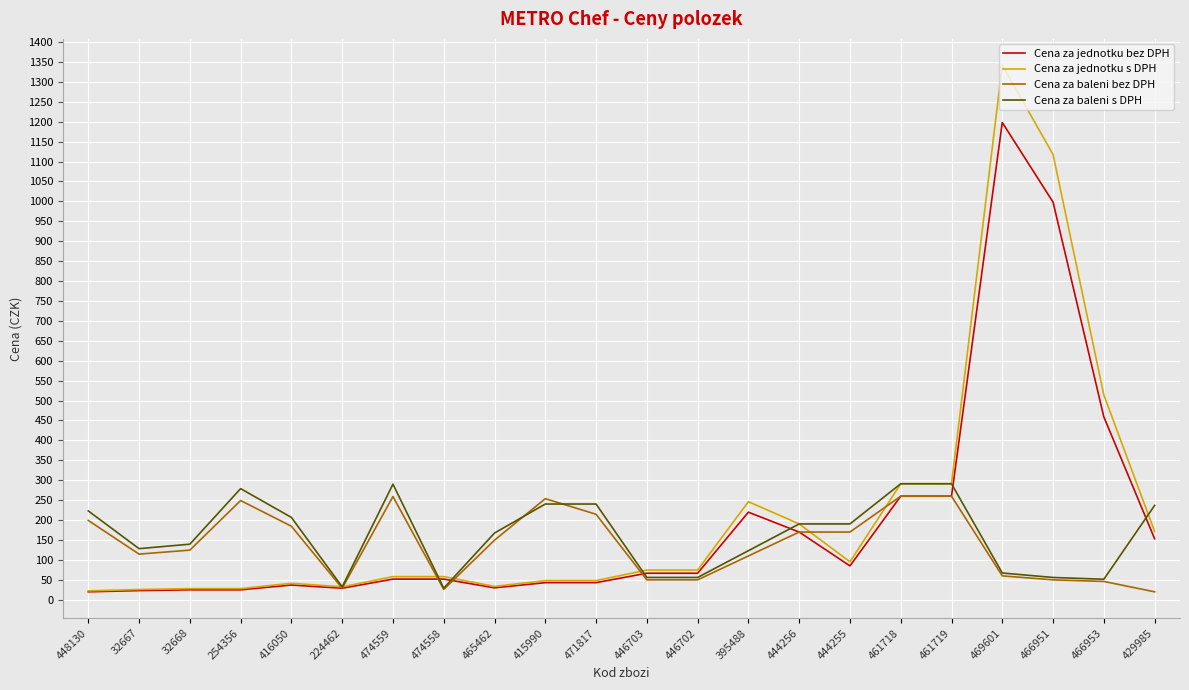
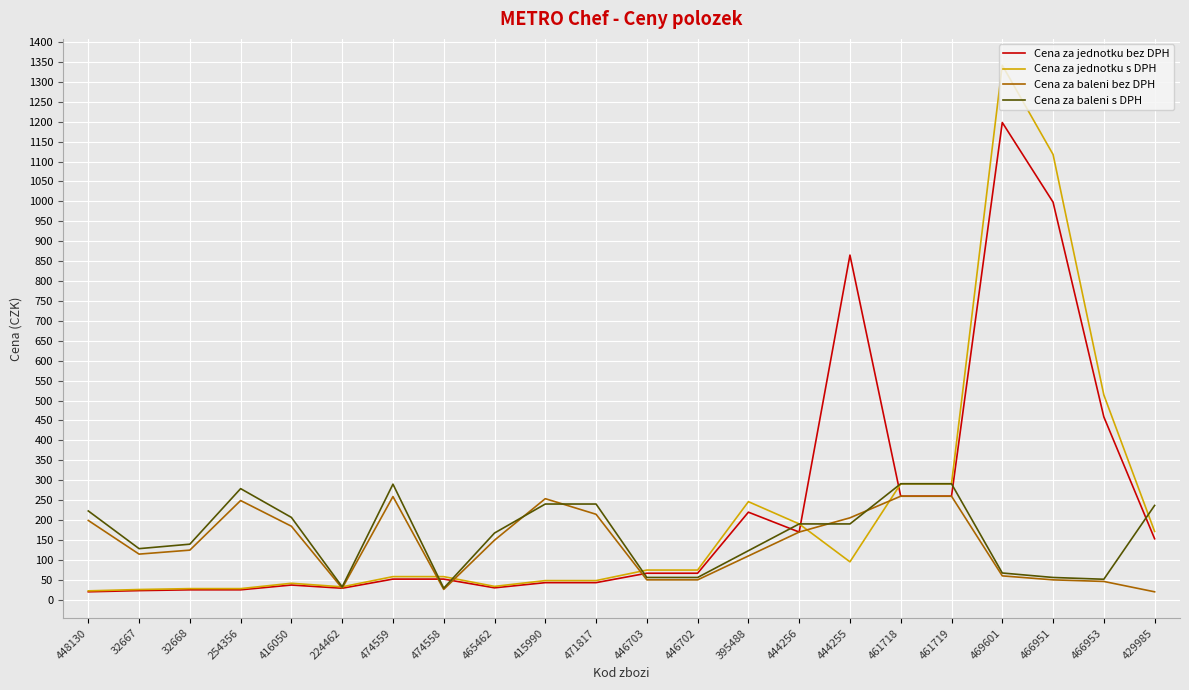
  {
    "Cena za jednotku bez DPH": {
      "446703": 70,
      "446702": 70,
      "395488": 220,
-     "444255": 80,
+     "444255": 870,
      "469601": 1200,
      "466951": 1000,
      "466953": 460,
      "429985": 150
    },
    "Cena za jednotku s DPH": {
      "446703": 70,
      "446702": 70,
      "395488": 250,
      "444255": 100,
      "466951": 1120,
      "466953": 510,
      "429985": 170
    },
    "Cena za baleni bez DPH": {
      "448130": 200,
      "32667": 110,
      "32668": 120,
      "254356": 250,
      "416050": 180,
      "474559": 260,
      "465462": 150,
      "415990": 250,
      "471817": 210,
      "395488": 110,
-     "444255": 170,
+     "444255": 210,
      "469601": 60,
      "429985": 20
    },
    "Cena za baleni s DPH": {
      "448130": 220,
      "32667": 130,
      "32668": 140,
      "254356": 280,
      "416050": 210,
      "474559": 290,
      "465462": 170,
      "415990": 240,
      "471817": 240,
      "395488": 120,
      "444255": 190,
      "469601": 70,
      "429985": 240
    }
  }
